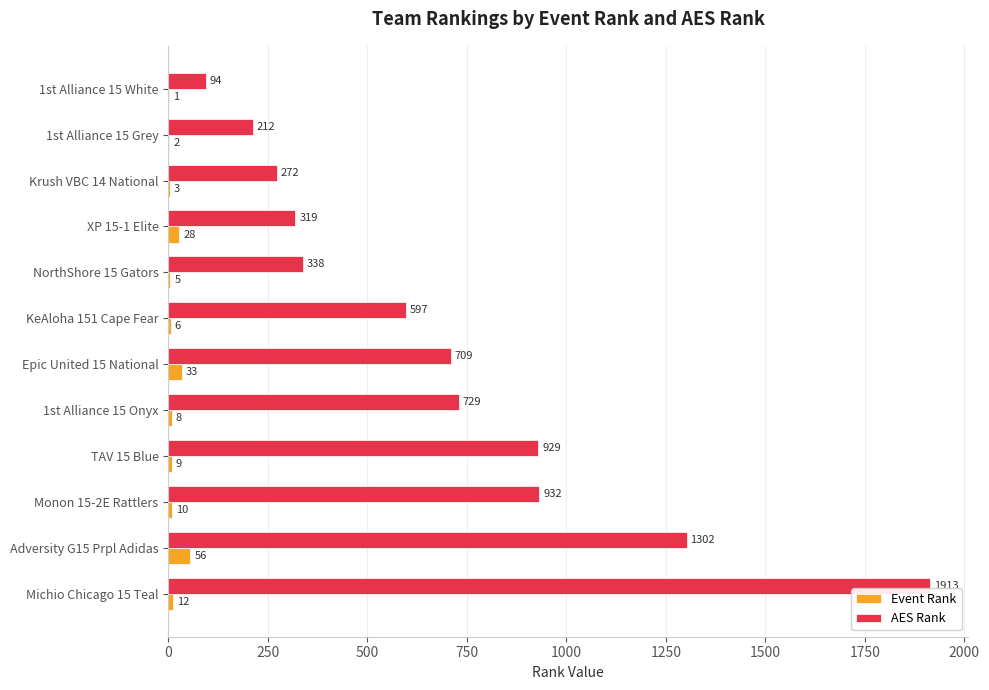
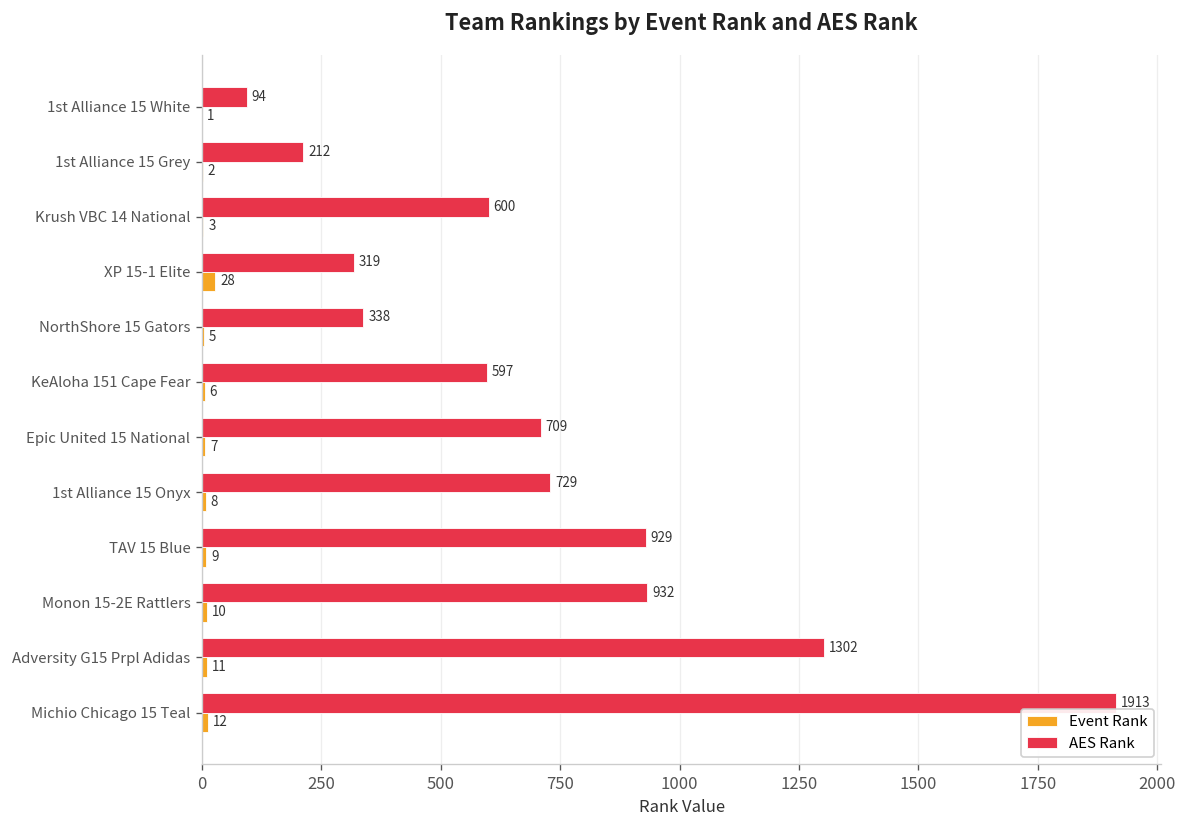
  {
    "Event Rank": {
      "1st Alliance 15 White": 1,
      "1st Alliance 15 Grey": 2,
      "Krush VBC 14 National": 3,
      "XP 15-1 Elite": 28,
      "NorthShore 15 Gators": 5,
      "KeAloha 151 Cape Fear": 6,
-     "Epic United 15 National": 33,
+     "Epic United 15 National": 7,
      "1st Alliance 15 Onyx": 8,
      "TAV 15 Blue": 9,
      "Monon 15-2E Rattlers": 10,
-     "Adversity G15 Prpl Adidas": 56,
+     "Adversity G15 Prpl Adidas": 11,
      "Michio Chicago 15 Teal": 12
    },
    "AES Rank": {
      "1st Alliance 15 White": 94,
      "1st Alliance 15 Grey": 212,
-     "Krush VBC 14 National": 272,
+     "Krush VBC 14 National": 600,
      "XP 15-1 Elite": 319,
      "NorthShore 15 Gators": 338,
      "KeAloha 151 Cape Fear": 597,
      "Epic United 15 National": 709,
      "1st Alliance 15 Onyx": 729,
      "TAV 15 Blue": 929,
      "Monon 15-2E Rattlers": 932,
      "Adversity G15 Prpl Adidas": 1302
    }
  }
